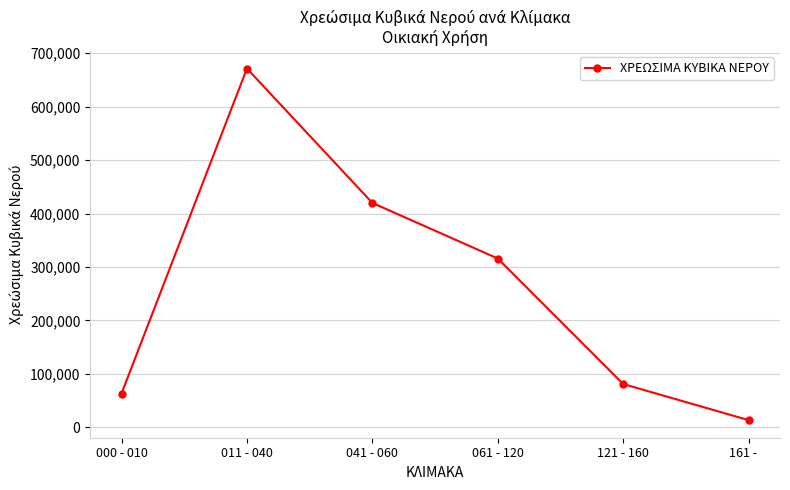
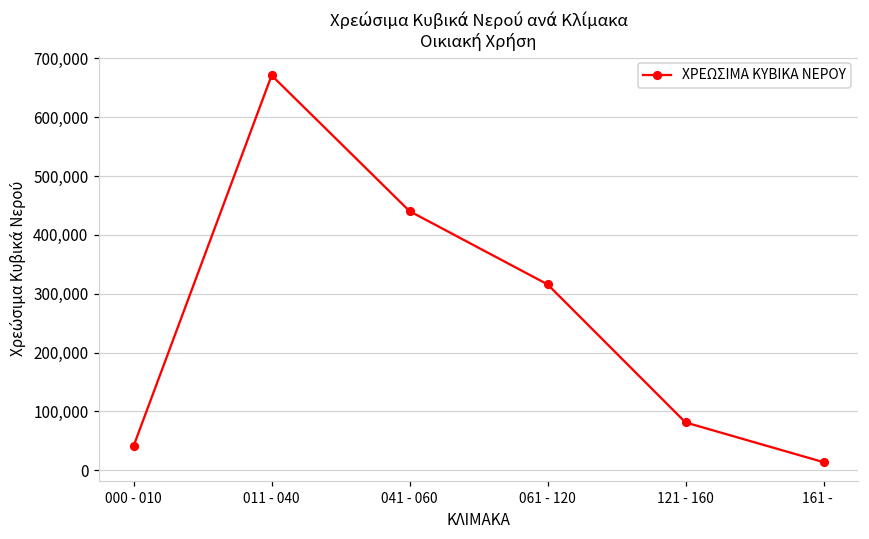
  {
-   "000 - 010": "60,000",
+   "000 - 010": "40,000",
    "011 - 040": "670,000",
-   "041 - 060": "420,000",
+   "041 - 060": "440,000",
    "061 - 120": "320,000",
    "121 - 160": "80,000",
    "161 -": "10,000"
  }
